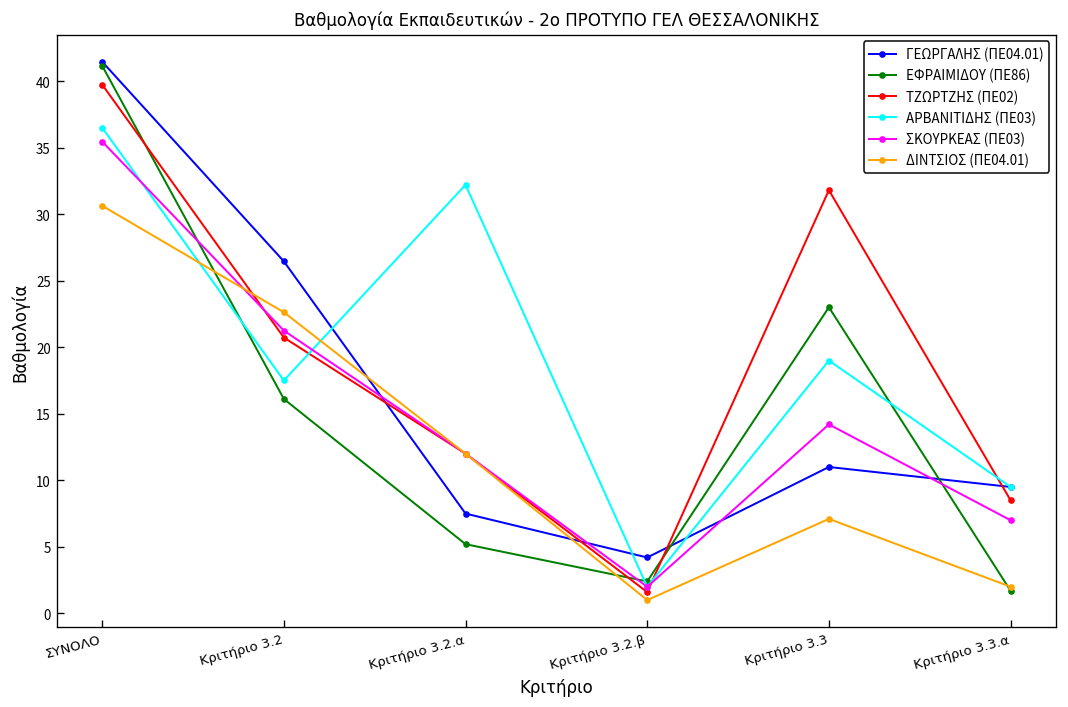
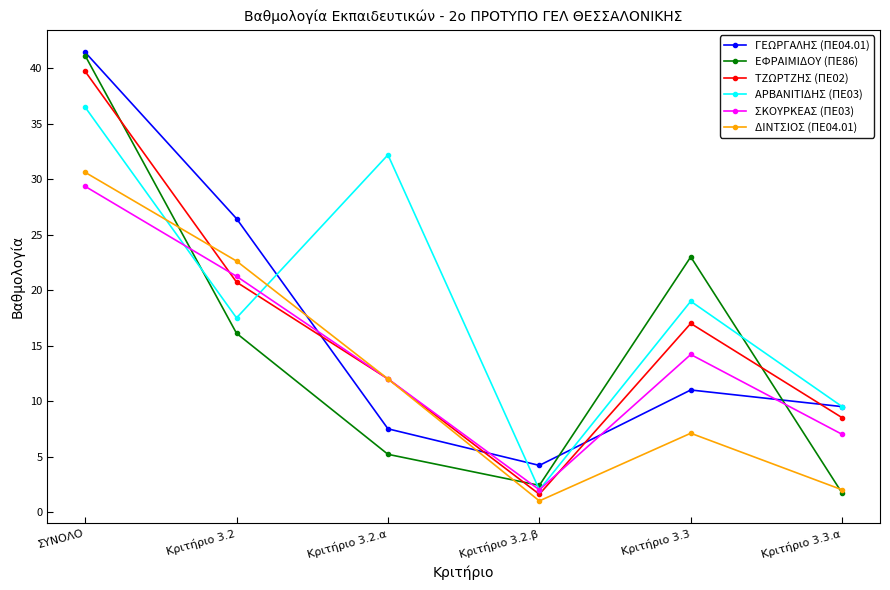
  {
    "ΓΕΩΡΓΑΛΗΣ (ΠΕ04.01)": {
      "ΣΥΝΟΛΟ": 41.5,
      "Κριτήριο 3.2": 26.5,
      "Κριτήριο 3.2.α": 7.5,
      "Κριτήριο 3.2.β": 4.2,
      "Κριτήριο 3.3": 11.0
    },
    "ΕΦΡΑΙΜΙΔΟΥ (ΠΕ86)": {
      "ΣΥΝΟΛΟ": 41.2,
      "Κριτήριο 3.2": 16.1,
      "Κριτήριο 3.2.α": 5.2,
      "Κριτήριο 3.2.β": 2.4,
      "Κριτήριο 3.3": 23.0,
      "Κριτήριο 3.3.α": 1.7
    },
    "ΤΖΩΡΤΖΗΣ (ΠΕ02)": {
      "ΣΥΝΟΛΟ": 39.7,
      "Κριτήριο 3.2": 20.7,
      "Κριτήριο 3.2.β": 1.6,
-     "Κριτήριο 3.3": 31.8,
+     "Κριτήριο 3.3": 17.0,
      "Κριτήριο 3.3.α": 8.5
    },
    "ΑΡΒΑΝΙΤΙΔΗΣ (ΠΕ03)": {
      "ΣΥΝΟΛΟ": 36.5,
      "Κριτήριο 3.2": 17.5,
      "Κριτήριο 3.2.α": 32.2,
      "Κριτήριο 3.3": 19.0
    },
    "ΣΚΟΥΡΚΕΑΣ (ΠΕ03)": {
-     "ΣΥΝΟΛΟ": 35.5,
+     "ΣΥΝΟΛΟ": 29.4,
      "Κριτήριο 3.2": 21.3,
      "Κριτήριο 3.3": 14.2,
      "Κριτήριο 3.3.α": 7.0
    },
    "ΔΙΝΤΣΙΟΣ (ΠΕ04.01)": {
      "ΣΥΝΟΛΟ": 30.6,
      "Κριτήριο 3.2": 22.6,
      "Κριτήριο 3.2.β": 1.0,
      "Κριτήριο 3.3": 7.1,
      "Κριτήριο 3.3.α": 2.0
    }
  }
